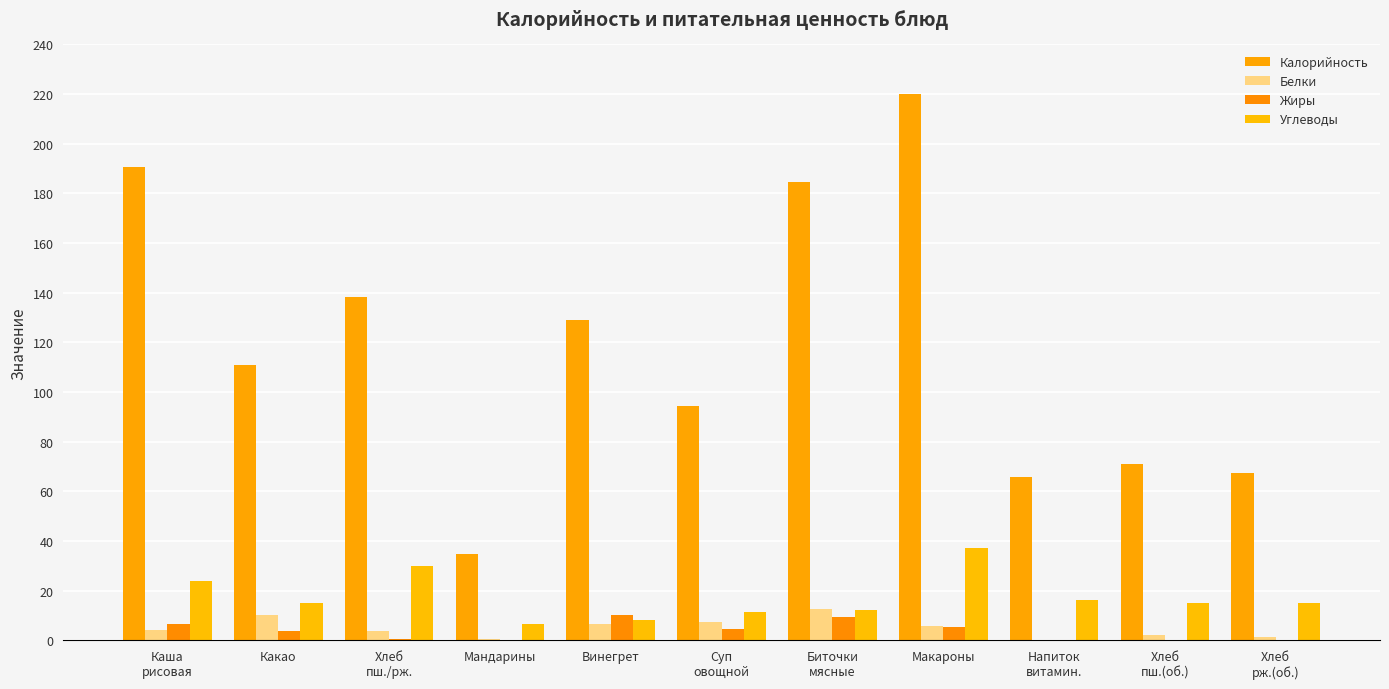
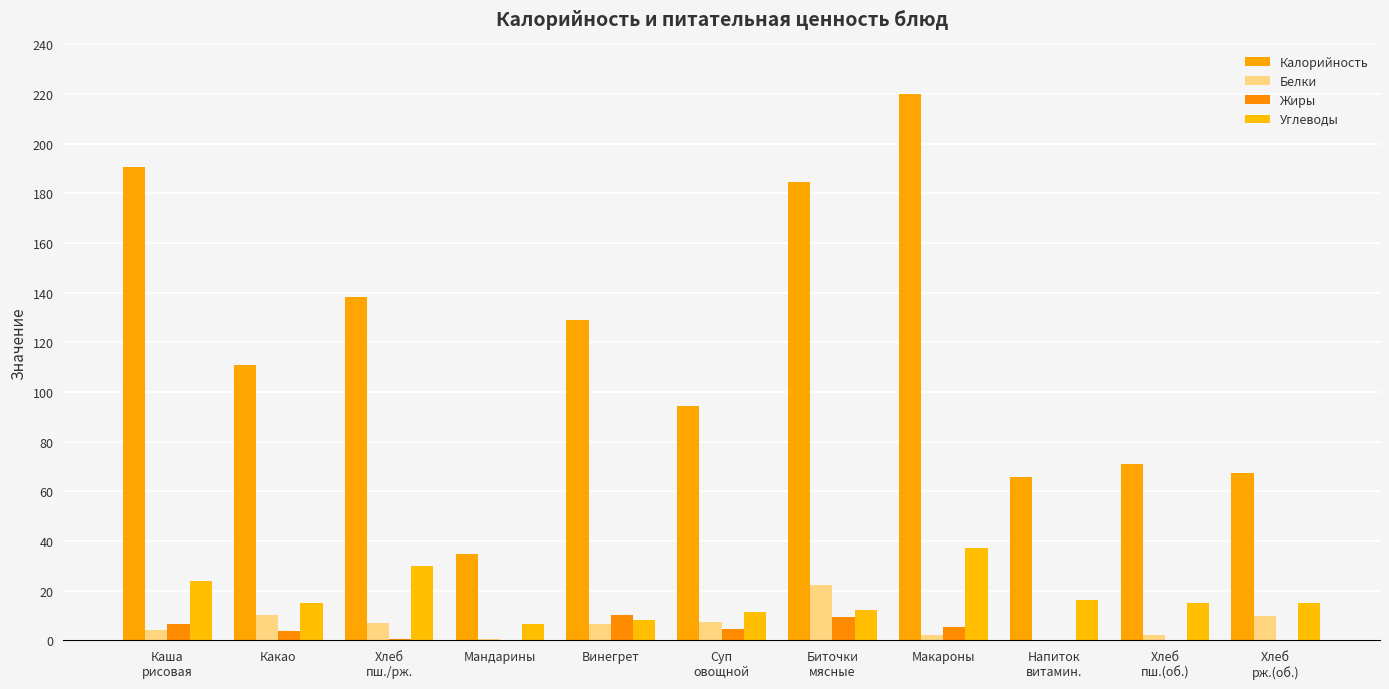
  {
    "Белки": {
      "Каша рисовая": 4,
      "Какао": 10,
-     "Хлеб пш./рж.": 4,
+     "Хлеб пш./рж.": 7,
      "Винегрет": 7,
      "Суп овощной": 8,
-     "Биточки мясные": 13,
-     "Макароны": 6,
+     "Биточки мясные": 22,
+     "Макароны": 2,
      "Напиток витамин.": 0,
      "Хлеб пш.(об.)": 2,
-     "Хлеб рж.(об.)": 1
+     "Хлеб рж.(об.)": 10
    }
  }
